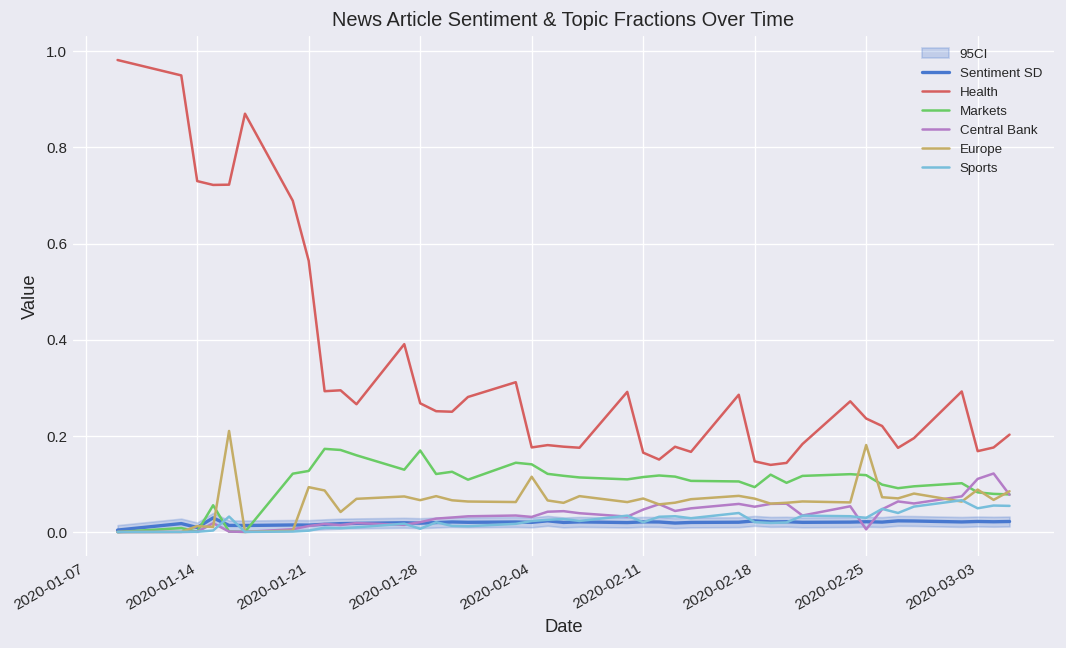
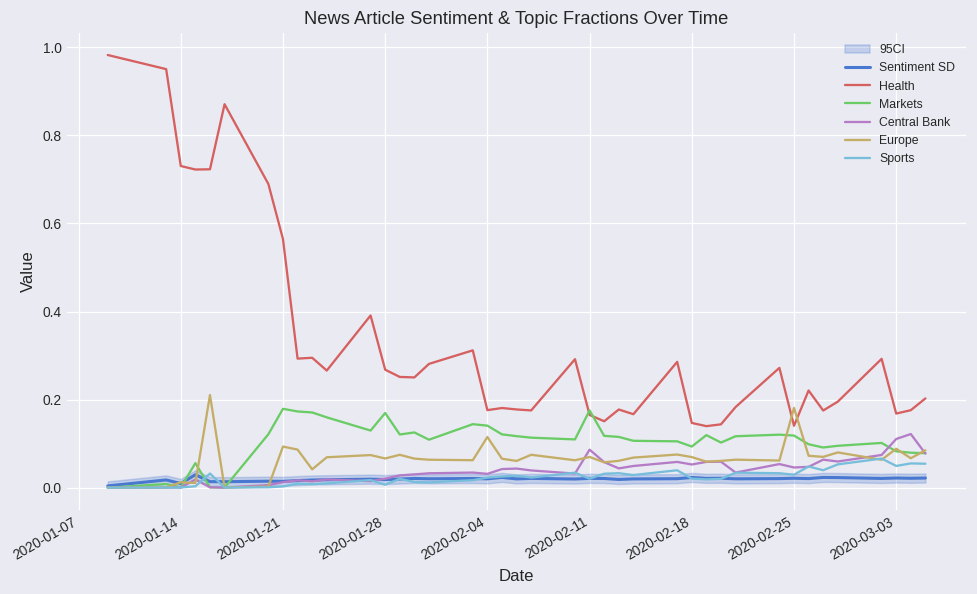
  {
    "Health": {
      "2020-01-14": 0.73,
      "2020-01-21": 0.56,
      "2020-01-28": 0.27,
      "2020-02-04": 0.18,
      "2020-02-11": 0.17,
      "2020-02-18": 0.15,
-     "2020-02-25": 0.24,
+     "2020-02-25": 0.14,
      "2020-03-03": 0.17
    },
    "Markets": {
-     "2020-01-21": 0.13,
+     "2020-01-21": 0.18,
      "2020-01-28": 0.17,
      "2020-02-04": 0.14,
-     "2020-02-11": 0.11,
+     "2020-02-11": 0.18,
      "2020-02-18": 0.09,
      "2020-02-25": 0.12
    },
    "Central Bank": {
-     "2020-02-11": 0.05,
+     "2020-02-11": 0.09,
      "2020-02-18": 0.05,
-     "2020-02-25": 0.01,
+     "2020-02-25": 0.05,
      "2020-03-03": 0.11
    },
    "Europe": {
      "2020-01-21": 0.09,
      "2020-01-28": 0.07,
      "2020-02-04": 0.12,
      "2020-02-11": 0.07,
      "2020-02-18": 0.07,
      "2020-02-25": 0.18
    },
    "Sports": {
      "2020-01-21": 0.00,
      "2020-01-28": 0.01,
      "2020-03-03": 0.05
    }
  }
